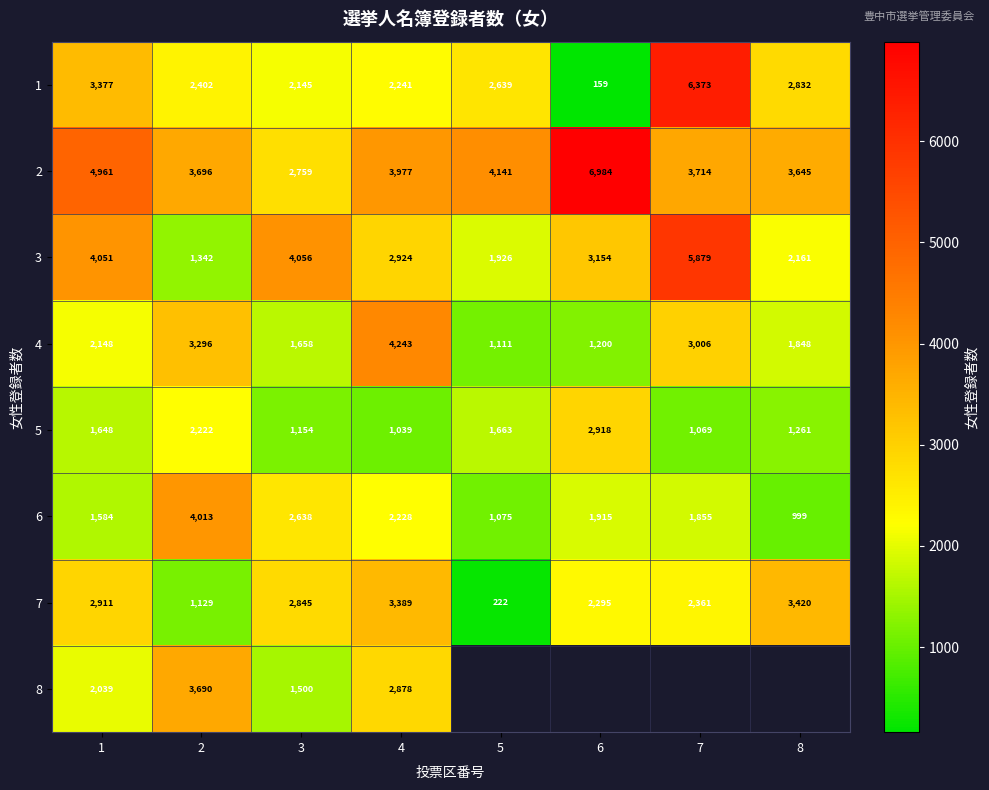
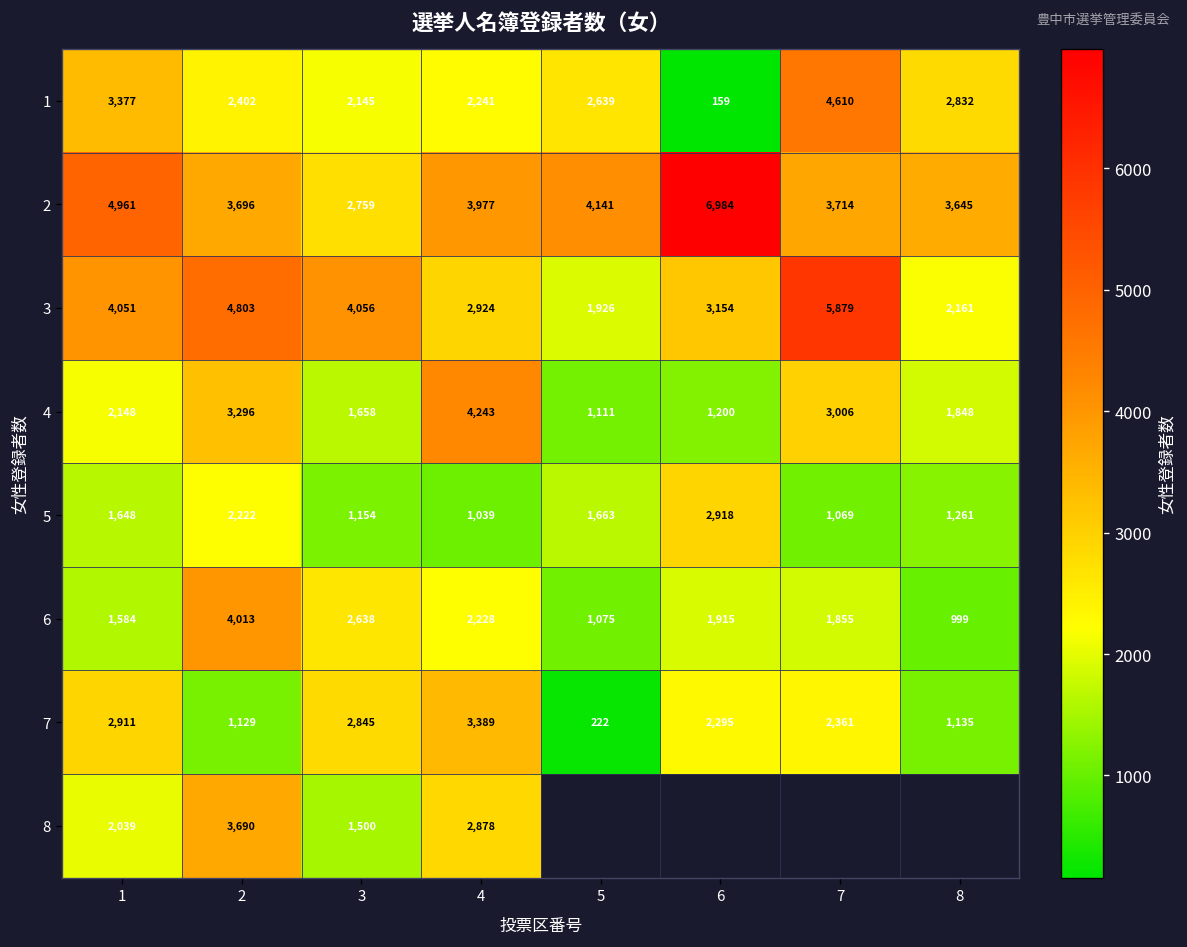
  {
    "1": {
      "1": "3,377",
      "2": "2,402",
      "3": "2,145",
      "4": "2,241",
      "5": "2,639",
      "6": "159",
-     "7": "6,373",
+     "7": "4,610",
      "8": "2,832"
    },
    "2": {
      "1": "4,961",
      "2": "3,696",
      "3": "2,759",
      "4": "3,977",
      "5": "4,141",
      "6": "6,984",
      "7": "3,714",
      "8": "3,645"
    },
    "3": {
      "1": "4,051",
-     "2": "1,342",
+     "2": "4,803",
      "3": "4,056",
      "4": "2,924",
      "5": "1,926",
      "6": "3,154",
      "7": "5,879",
      "8": "2,161"
    },
    "4": {
      "1": "2,148",
      "2": "3,296",
      "3": "1,658",
      "4": "4,243",
      "5": "1,111",
      "6": "1,200",
      "7": "3,006",
      "8": "1,848"
    },
    "5": {
      "1": "1,648",
      "2": "2,222",
      "3": "1,154",
      "4": "1,039",
      "5": "1,663",
      "6": "2,918",
      "7": "1,069",
      "8": "1,261"
    },
    "6": {
      "1": "1,584",
      "2": "4,013",
      "3": "2,638",
      "4": "2,228",
      "5": "1,075",
      "6": "1,915",
      "7": "1,855",
      "8": "999"
    },
    "7": {
      "1": "2,911",
      "2": "1,129",
      "3": "2,845",
      "4": "3,389",
      "5": "222",
      "6": "2,295",
      "7": "2,361",
-     "8": "3,420"
+     "8": "1,135"
    },
    "8": {
      "1": "2,039",
      "2": "3,690",
      "3": "1,500",
      "4": "2,878"
    }
  }
